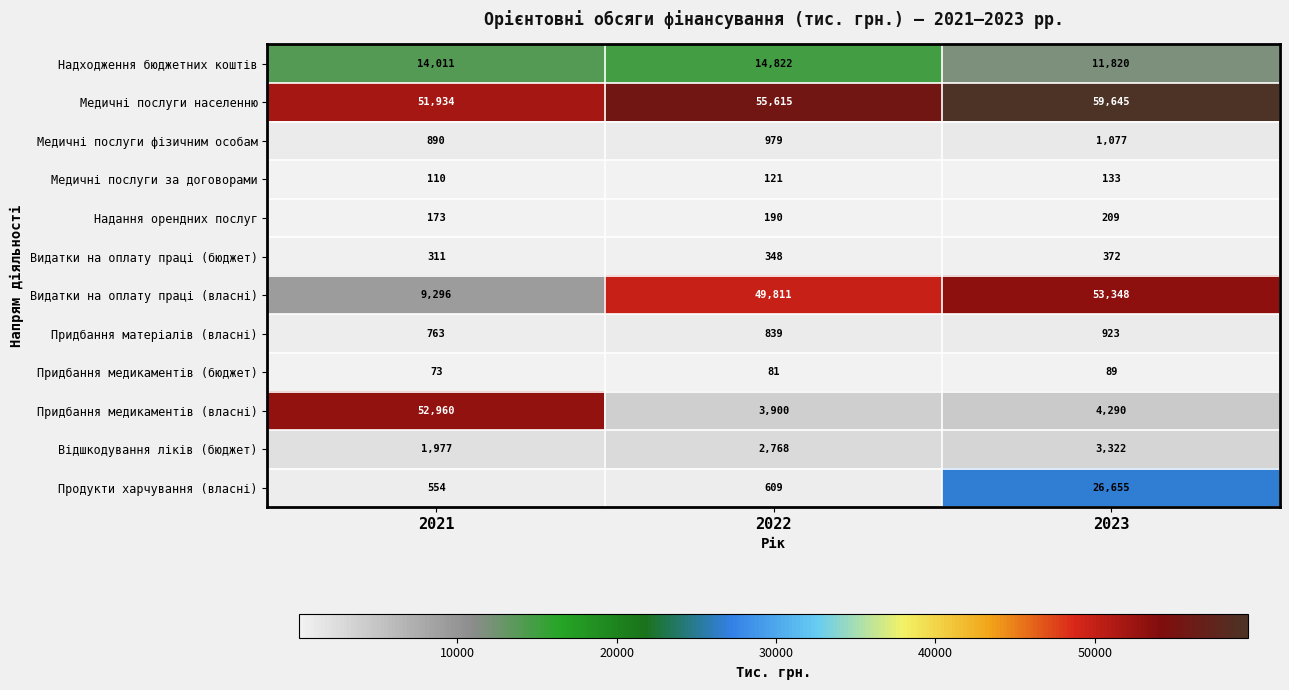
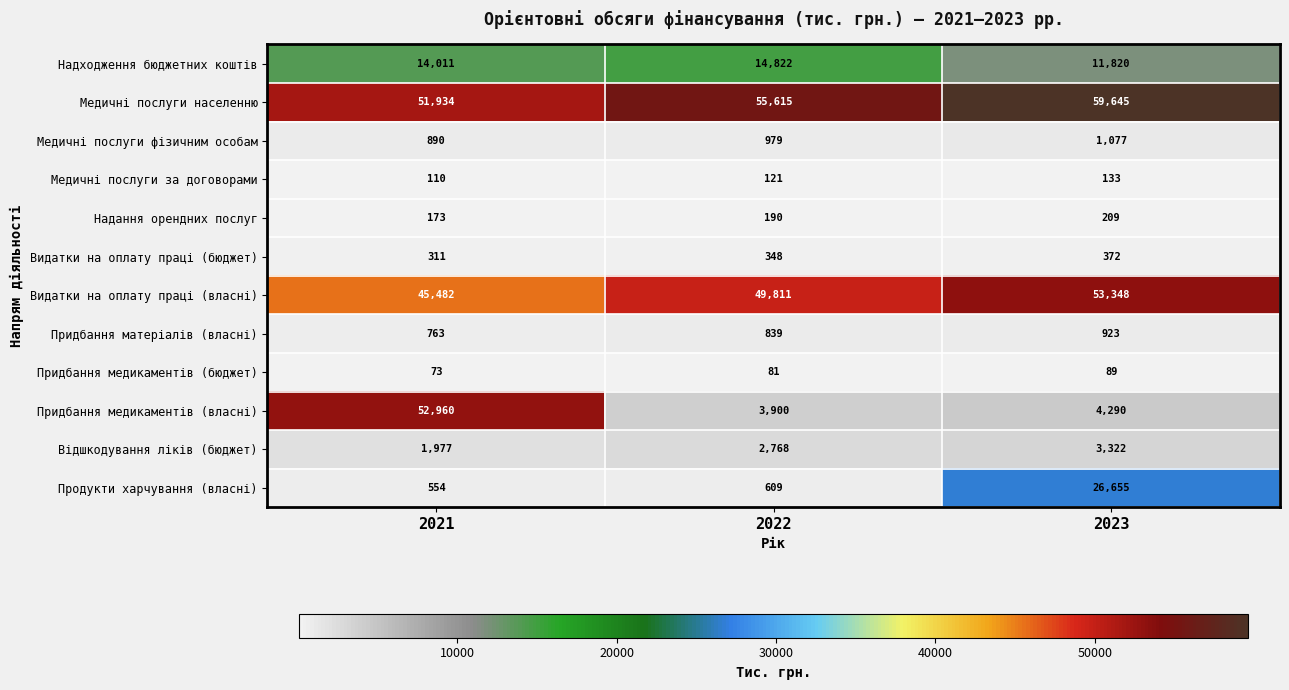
  {
    "Надходження бюджетних коштів": {
      "2021": "14,011",
      "2022": "14,822",
      "2023": "11,820"
    },
    "Медичні послуги населенню": {
      "2021": "51,934",
      "2022": "55,615",
      "2023": "59,645"
    },
    "Медичні послуги фізичним особам": {
      "2021": "890",
      "2022": "979",
      "2023": "1,077"
    },
    "Медичні послуги за договорами": {
      "2021": "110",
      "2022": "121",
      "2023": "133"
    },
    "Надання орендних послуг": {
      "2021": "173",
      "2022": "190",
      "2023": "209"
    },
    "Видатки на оплату праці (бюджет)": {
      "2021": "311",
      "2022": "348",
      "2023": "372"
    },
    "Видатки на оплату праці (власні)": {
-     "2021": "9,296",
+     "2021": "45,482",
      "2022": "49,811",
      "2023": "53,348"
    },
    "Придбання матеріалів (власні)": {
      "2021": "763",
      "2022": "839",
      "2023": "923"
    },
    "Придбання медикаментів (бюджет)": {
      "2021": "73",
      "2022": "81",
      "2023": "89"
    },
    "Придбання медикаментів (власні)": {
      "2021": "52,960",
      "2022": "3,900",
      "2023": "4,290"
    },
    "Відшкодування ліків (бюджет)": {
      "2021": "1,977",
      "2022": "2,768",
      "2023": "3,322"
    },
    "Продукти харчування (власні)": {
      "2021": "554",
      "2022": "609",
      "2023": "26,655"
    }
  }
